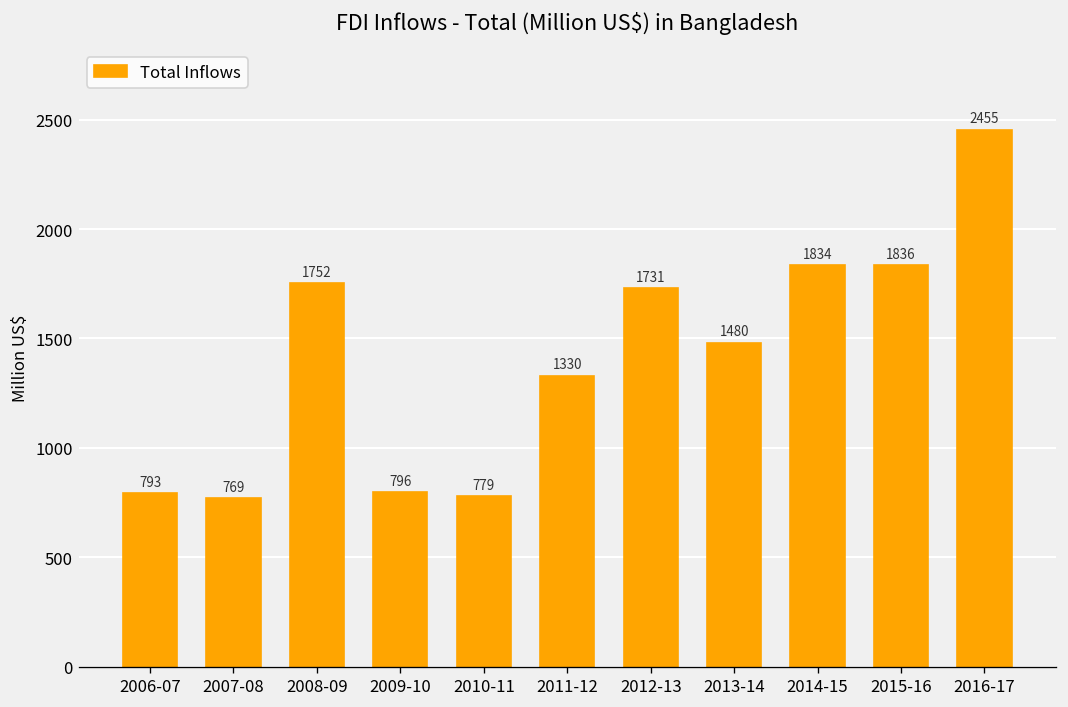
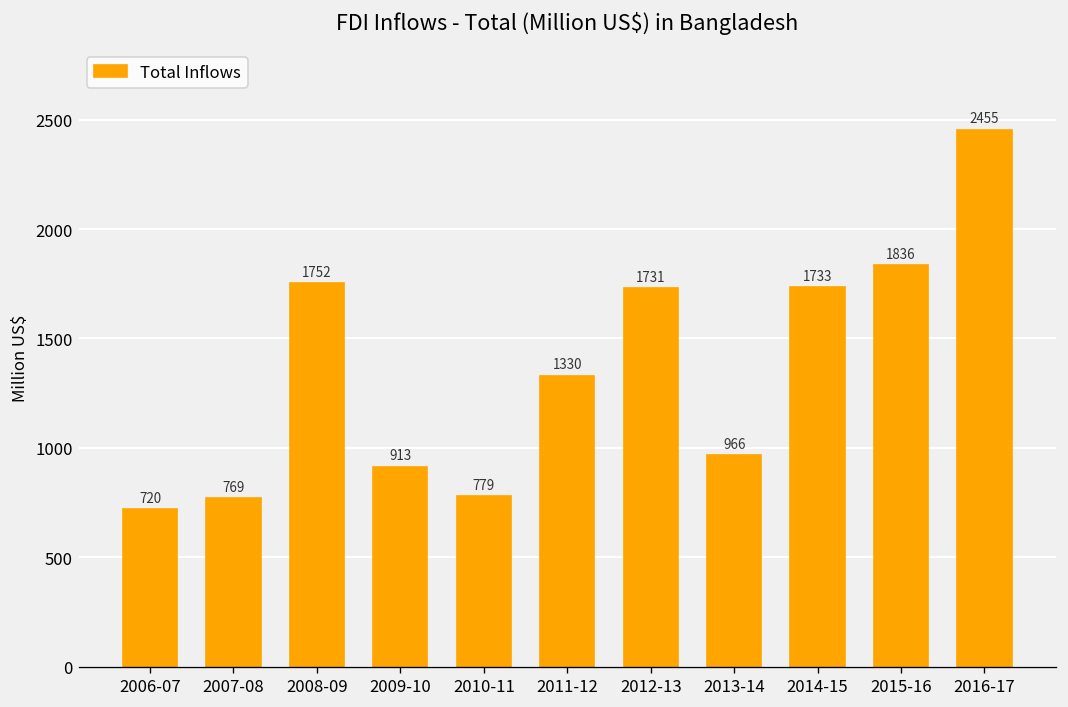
  {
-   "2006-07": 793,
+   "2006-07": 720,
    "2007-08": 769,
    "2008-09": 1752,
-   "2009-10": 796,
+   "2009-10": 913,
    "2010-11": 779,
    "2011-12": 1330,
    "2012-13": 1731,
-   "2013-14": 1480,
-   "2014-15": 1834,
+   "2013-14": 966,
+   "2014-15": 1733,
    "2015-16": 1836,
    "2016-17": 2455
  }
